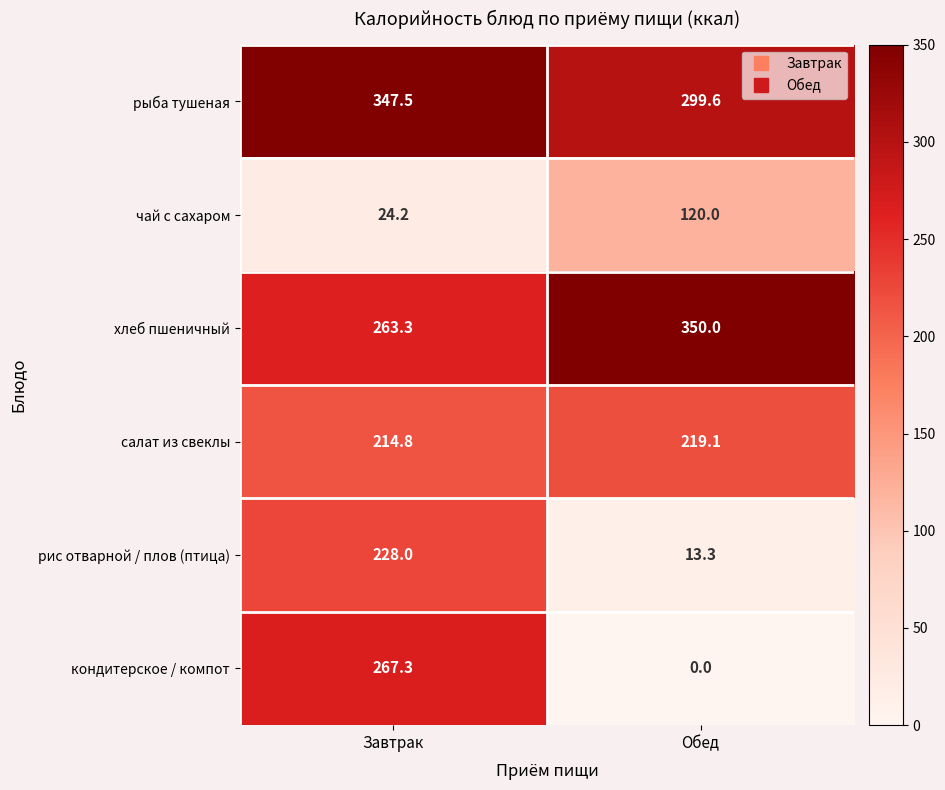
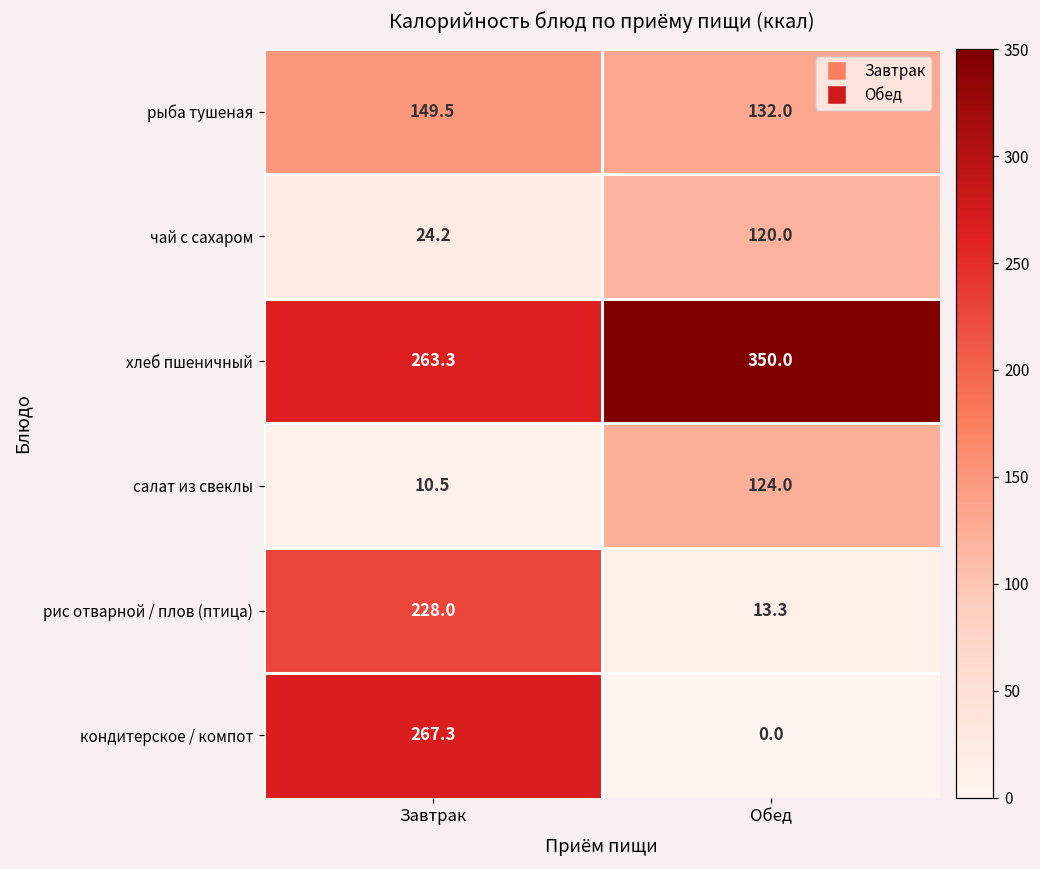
  {
    "рыба тушеная": {
-     "Завтрак": 347.5,
-     "Обед": 299.6
+     "Завтрак": 149.5,
+     "Обед": 132.0
    },
    "чай с сахаром": {
      "Завтрак": 24.2,
      "Обед": 120.0
    },
    "хлеб пшеничный": {
      "Завтрак": 263.3,
      "Обед": 350.0
    },
    "салат из свеклы": {
-     "Завтрак": 214.8,
-     "Обед": 219.1
+     "Завтрак": 10.5,
+     "Обед": 124.0
    },
    "рис отварной / плов (птица)": {
      "Завтрак": 228.0,
      "Обед": 13.3
    },
    "кондитерское / компот": {
      "Завтрак": 267.3,
      "Обед": 0.0
    }
  }
